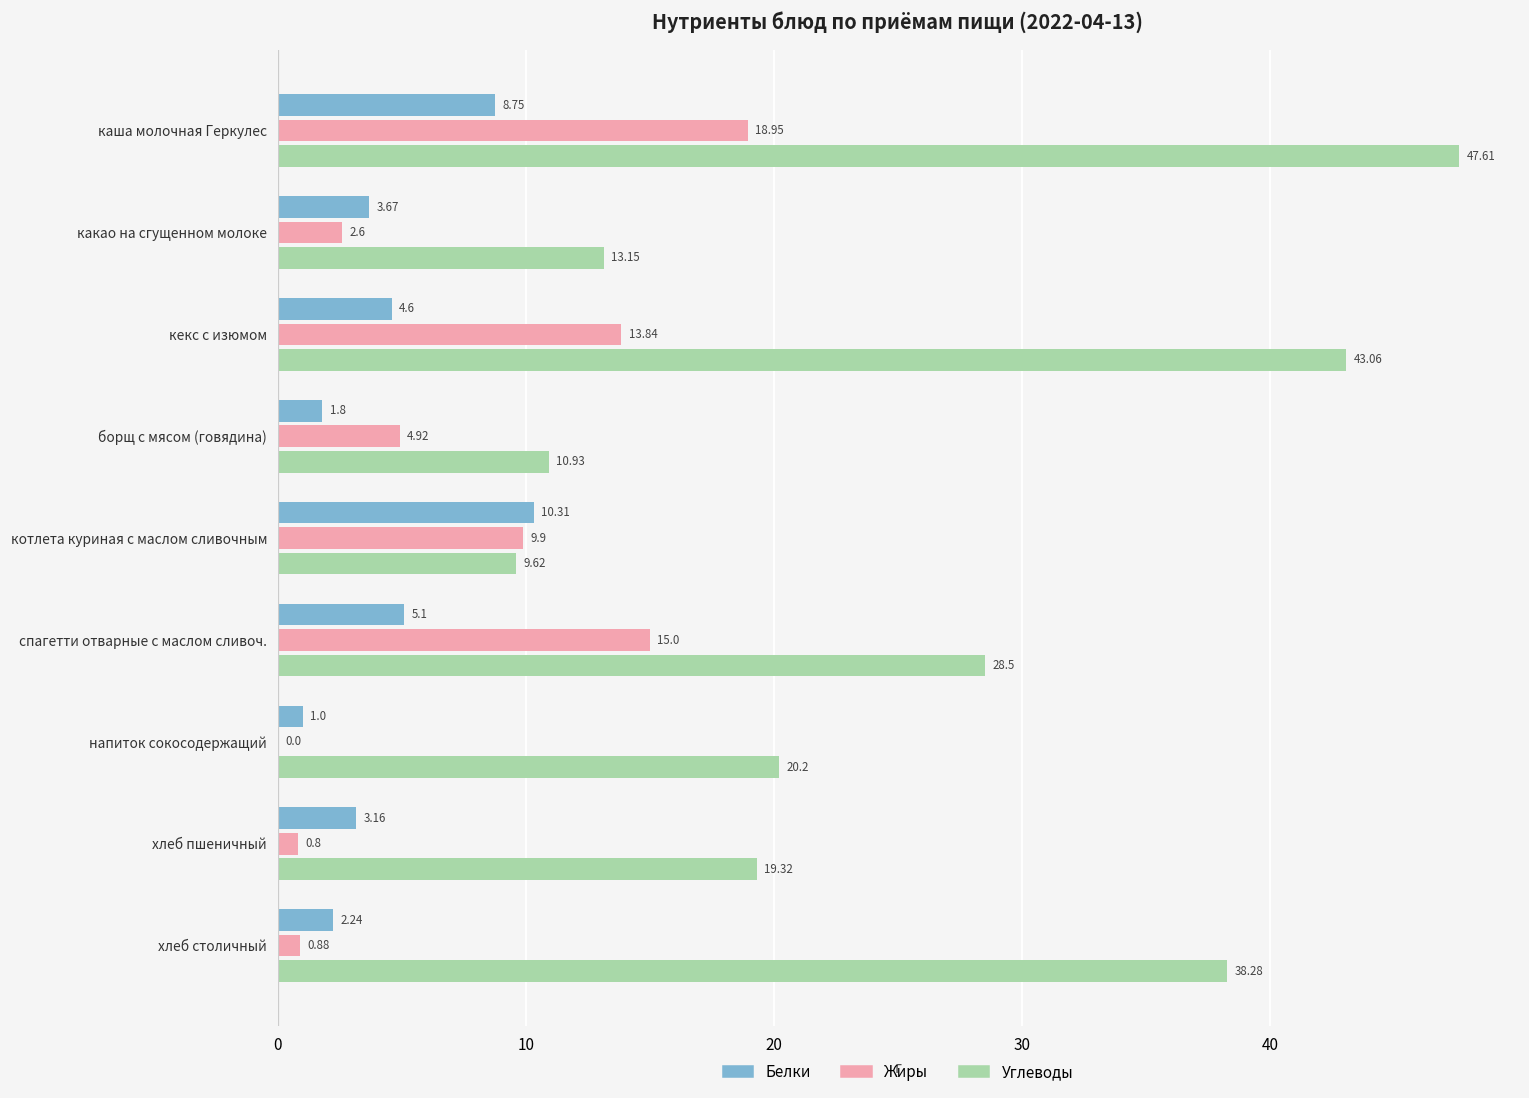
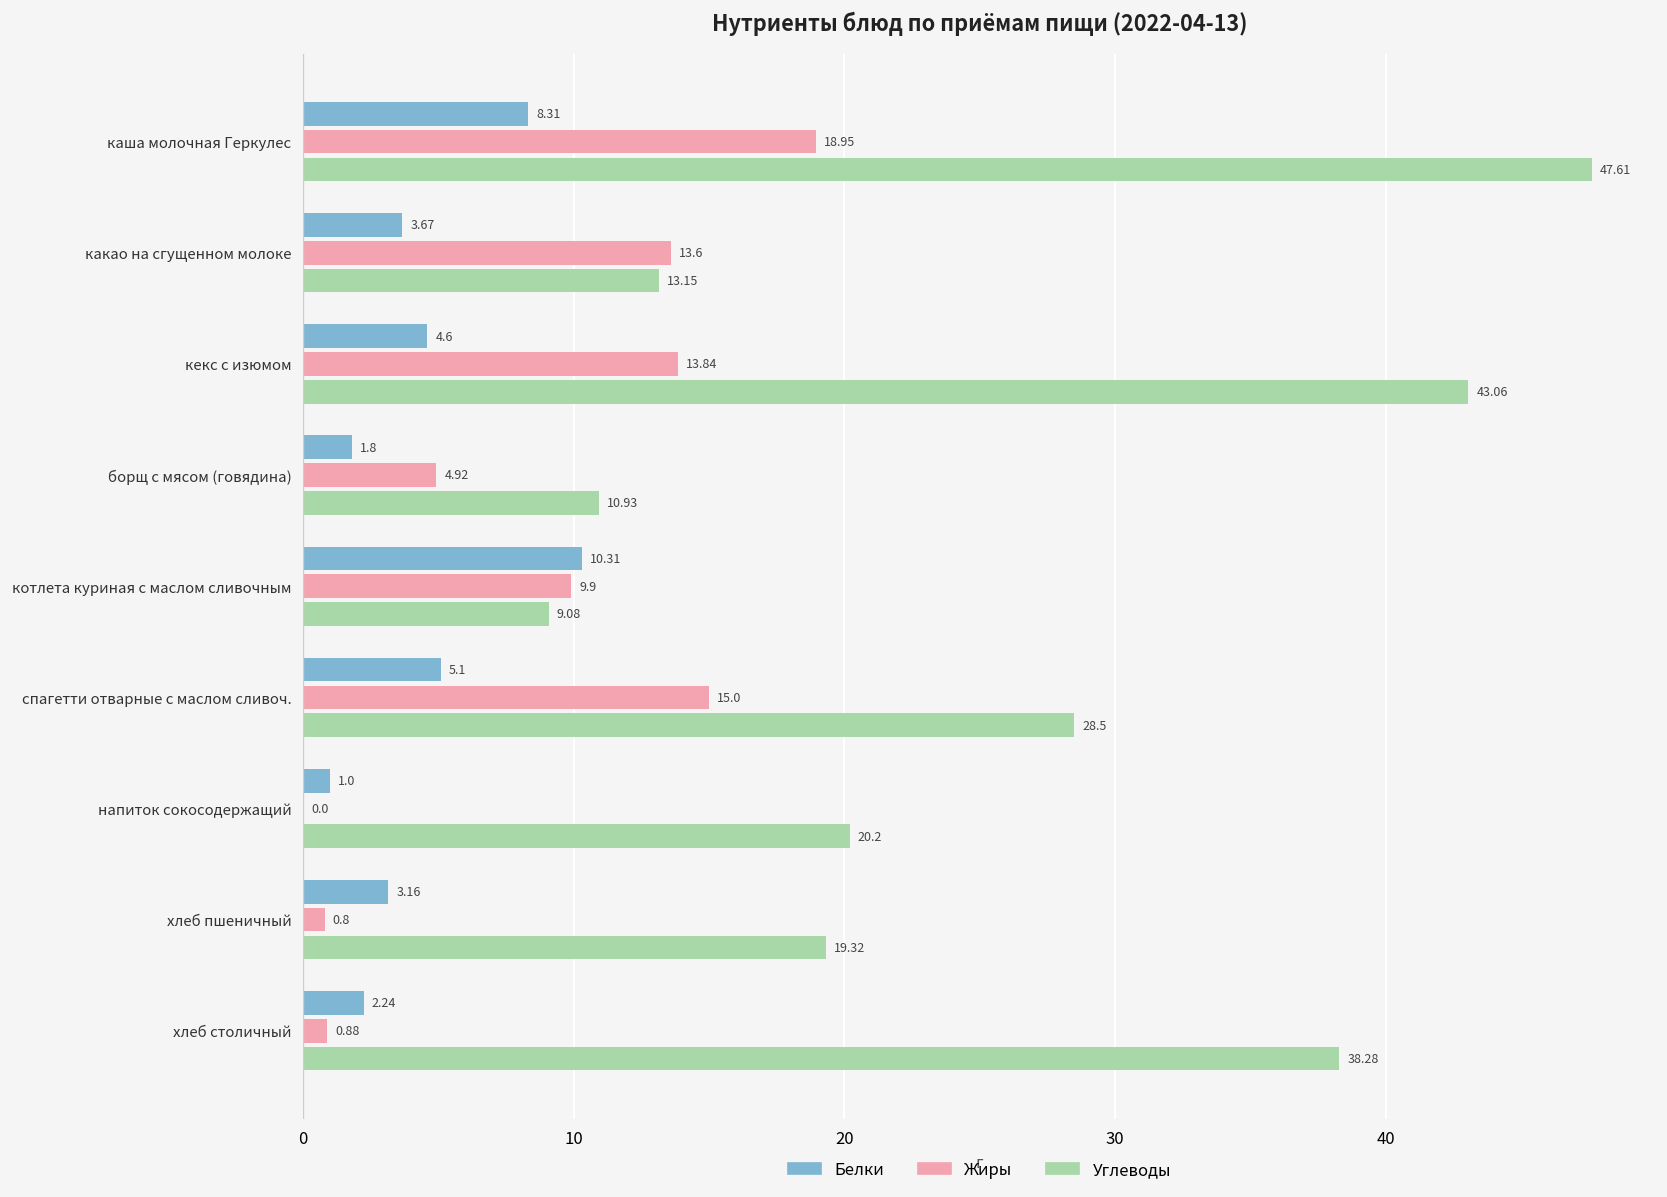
  {
    "Белки": {
-     "каша молочная Геркулес": 8.75,
+     "каша молочная Геркулес": 8.31,
      "какао на сгущенном молоке": 3.67,
      "кекс с изюмом": 4.6,
      "борщ с мясом (говядина)": 1.8,
      "котлета куриная с маслом сливочным": 10.31,
      "спагетти отварные с маслом сливоч.": 5.1,
      "напиток сокосодержащий": 1.0,
      "хлеб пшеничный": 3.16,
      "хлеб столичный": 2.24
    },
    "Жиры": {
      "каша молочная Геркулес": 18.95,
-     "какао на сгущенном молоке": 2.6,
+     "какао на сгущенном молоке": 13.6,
      "кекс с изюмом": 13.84,
      "борщ с мясом (говядина)": 4.92,
      "котлета куриная с маслом сливочным": 9.9,
      "спагетти отварные с маслом сливоч.": 15.0,
      "напиток сокосодержащий": 0.0,
      "хлеб пшеничный": 0.8,
      "хлеб столичный": 0.88
    },
    "Углеводы": {
      "каша молочная Геркулес": 47.61,
      "какао на сгущенном молоке": 13.15,
      "кекс с изюмом": 43.06,
      "борщ с мясом (говядина)": 10.93,
-     "котлета куриная с маслом сливочным": 9.62,
+     "котлета куриная с маслом сливочным": 9.08,
      "спагетти отварные с маслом сливоч.": 28.5,
      "напиток сокосодержащий": 20.2,
      "хлеб пшеничный": 19.32,
      "хлеб столичный": 38.28
    }
  }
